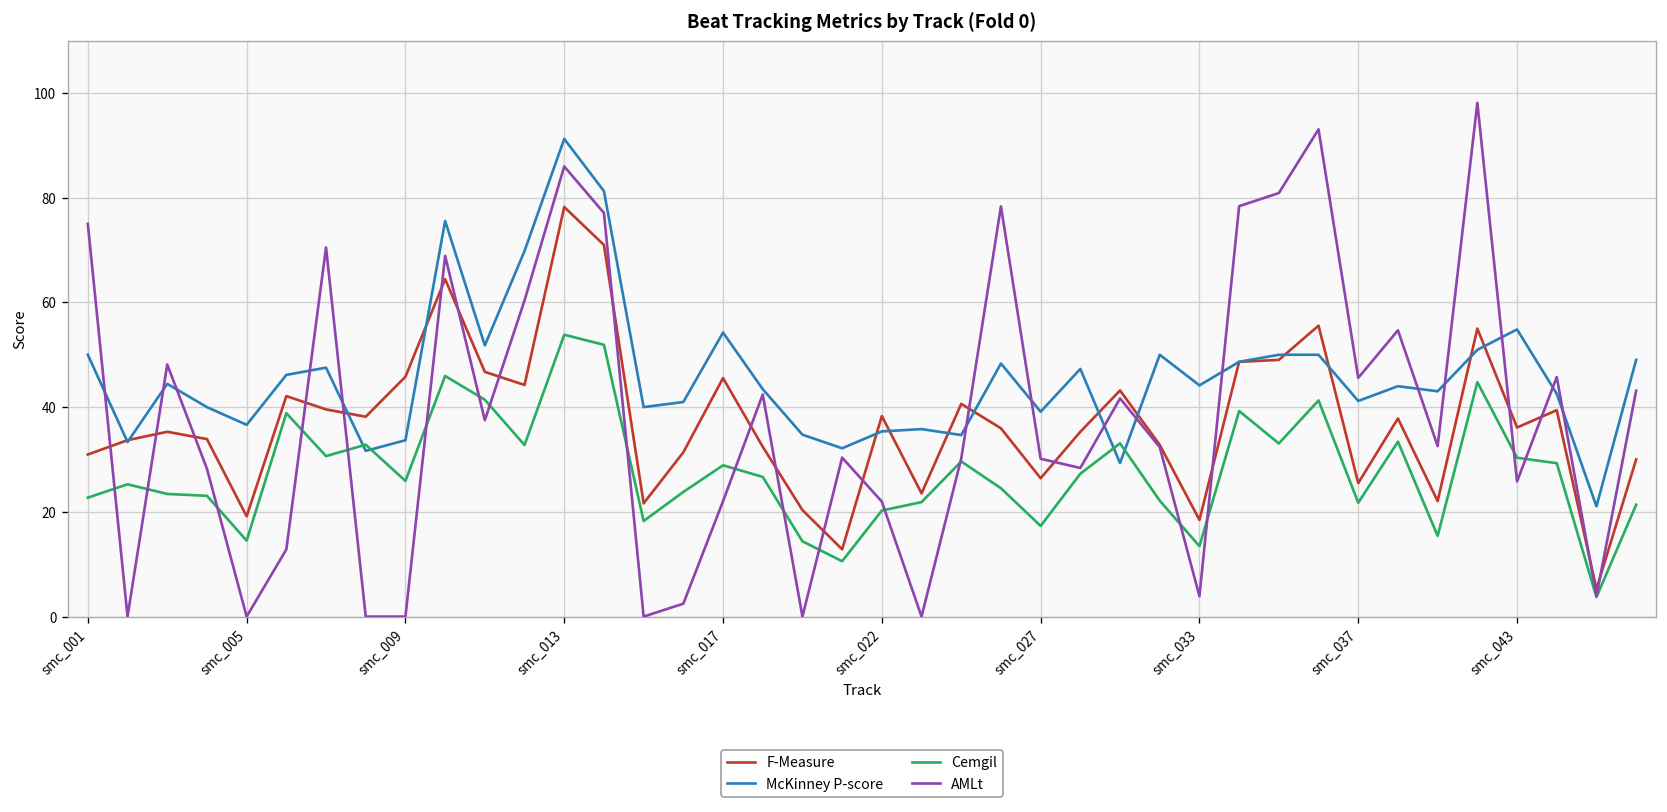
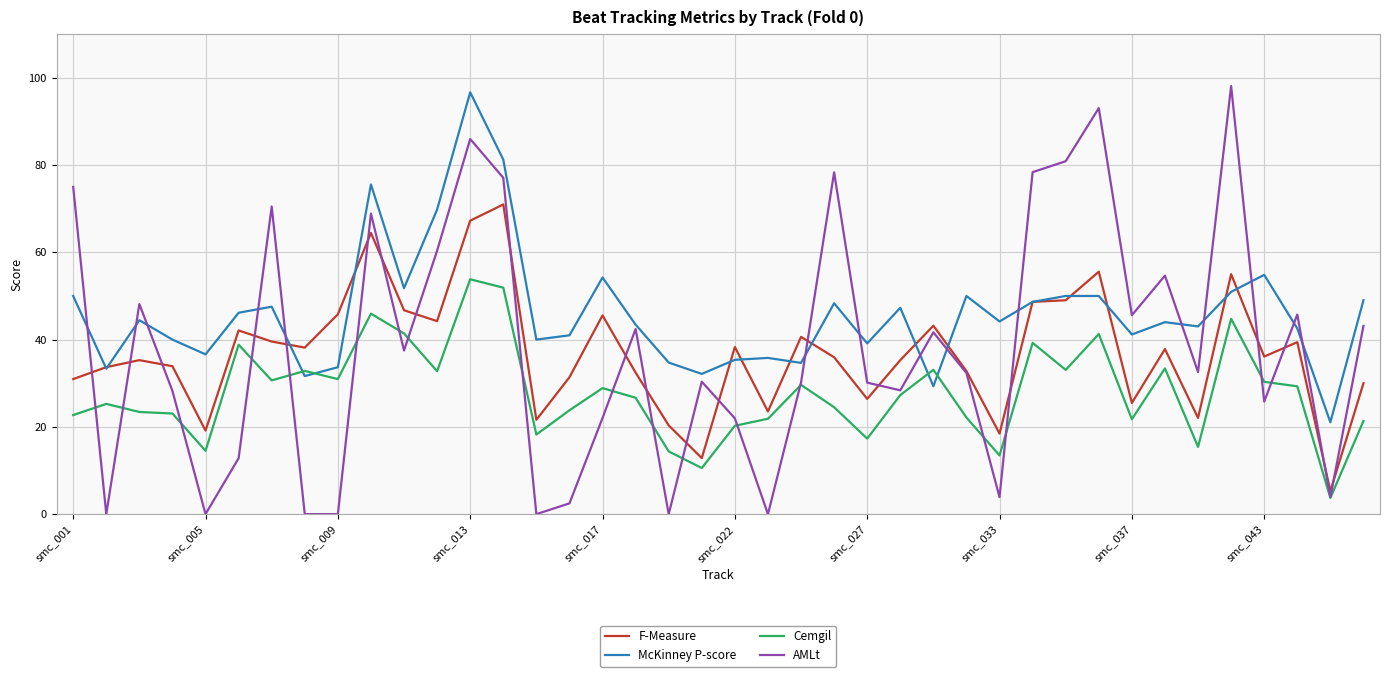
  {
    "F-Measure": {
      "smc_001": 31,
      "smc_005": 19,
      "smc_009": 46,
-     "smc_013": 78,
+     "smc_013": 67,
      "smc_017": 46,
      "smc_022": 38,
      "smc_027": 26,
      "smc_033": 18,
      "smc_037": 25,
      "smc_043": 36
    },
    "McKinney P-score": {
      "smc_001": 50,
      "smc_005": 37,
      "smc_009": 34,
-     "smc_013": 91,
+     "smc_013": 97,
      "smc_017": 54,
      "smc_022": 35,
      "smc_027": 39,
      "smc_033": 44,
      "smc_037": 41,
      "smc_043": 55
    },
    "Cemgil": {
      "smc_001": 23,
      "smc_005": 15,
-     "smc_009": 26,
+     "smc_009": 31,
      "smc_013": 54,
      "smc_017": 29,
      "smc_022": 20,
      "smc_027": 17,
      "smc_033": 13,
      "smc_037": 22,
      "smc_043": 30
    },
    "AMLt": {
      "smc_001": 75,
      "smc_005": 0,
      "smc_009": 0,
      "smc_013": 86,
      "smc_017": 22,
      "smc_022": 22,
      "smc_027": 30,
      "smc_033": 4,
      "smc_037": 46,
      "smc_043": 26
    }
  }
